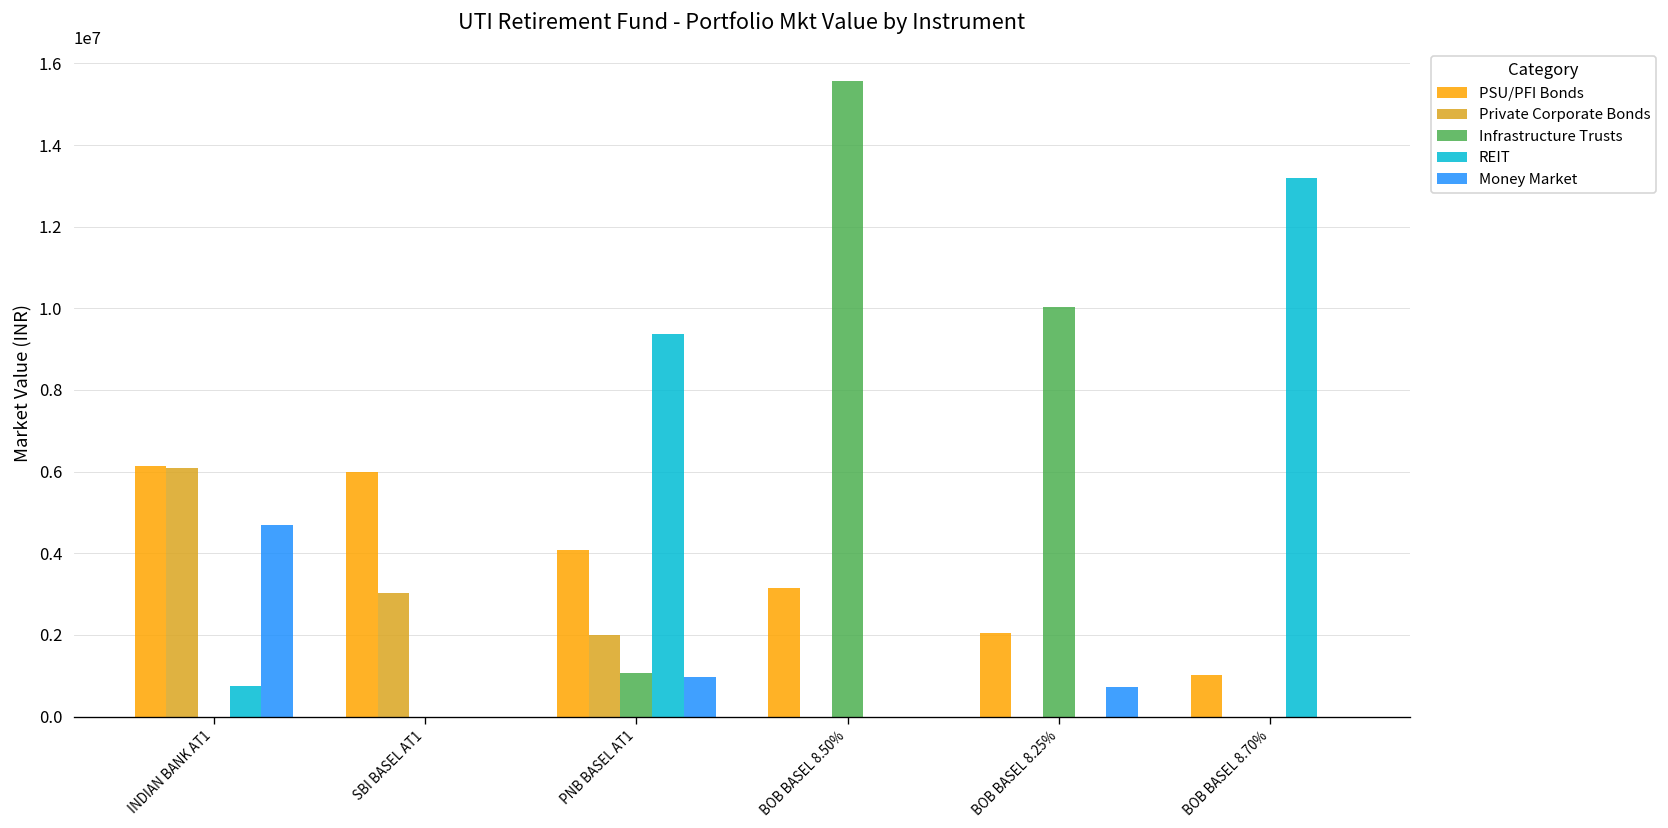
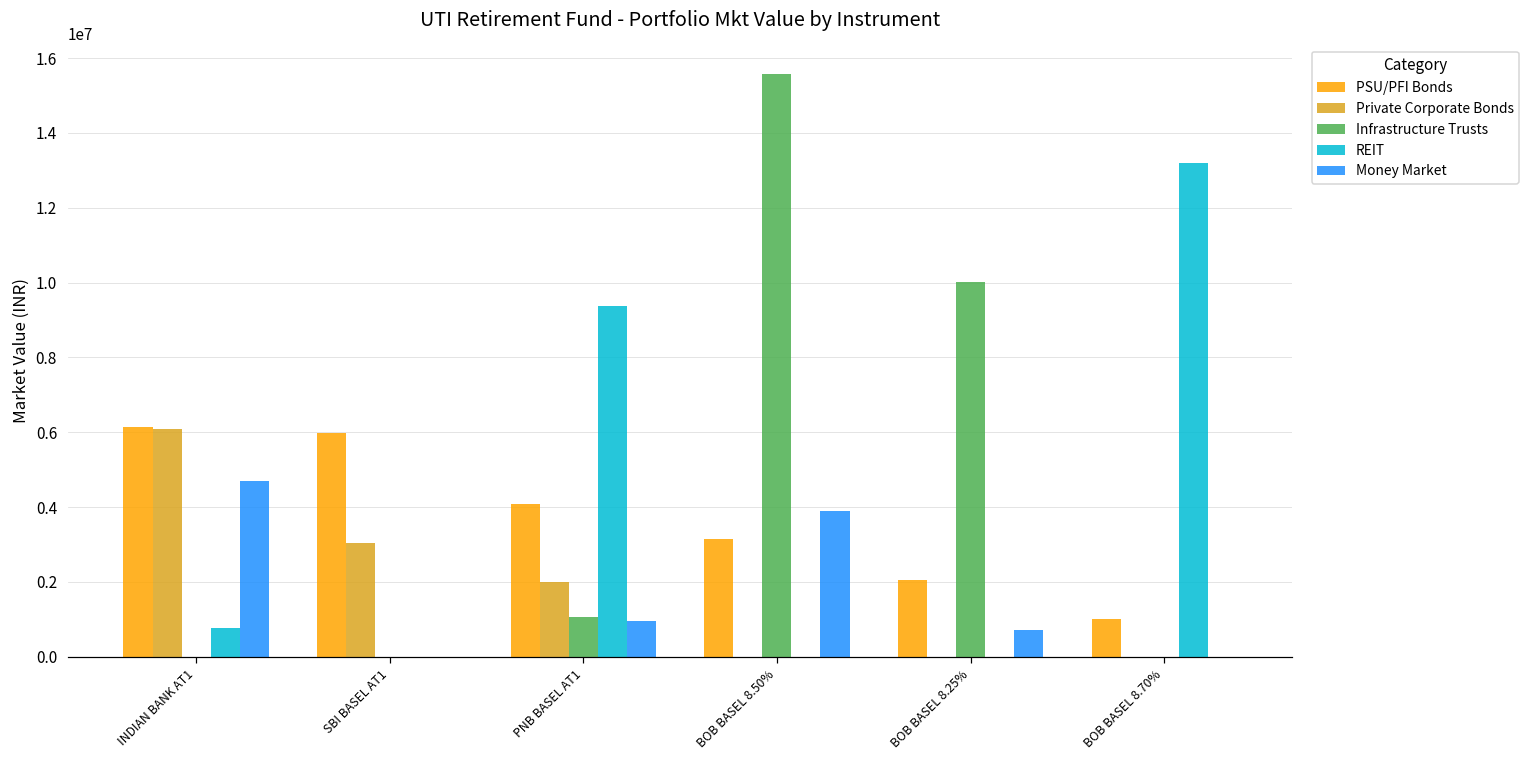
  {
    "Infrastructure Trusts": {
      "INDIAN BANK AT1": 0,
      "SBI BASEL AT1": 0,
      "PNB BASEL AT1": 1100000,
      "BOB BASEL 8.50%": 15600000,
      "BOB BASEL 8.25%": 10000000,
      "BOB BASEL 8.70%": 0
    },
    "REIT": {
      "INDIAN BANK AT1": 800000,
      "SBI BASEL AT1": 0,
      "PNB BASEL AT1": 9400000,
      "BOB BASEL 8.50%": 0,
      "BOB BASEL 8.25%": 0,
      "BOB BASEL 8.70%": 13200000
    },
    "Money Market": {
      "INDIAN BANK AT1": 4700000,
      "SBI BASEL AT1": 0,
      "PNB BASEL AT1": 1000000,
-     "BOB BASEL 8.50%": 0,
+     "BOB BASEL 8.50%": 3900000,
      "BOB BASEL 8.25%": 700000,
      "BOB BASEL 8.70%": 0
    }
  }
